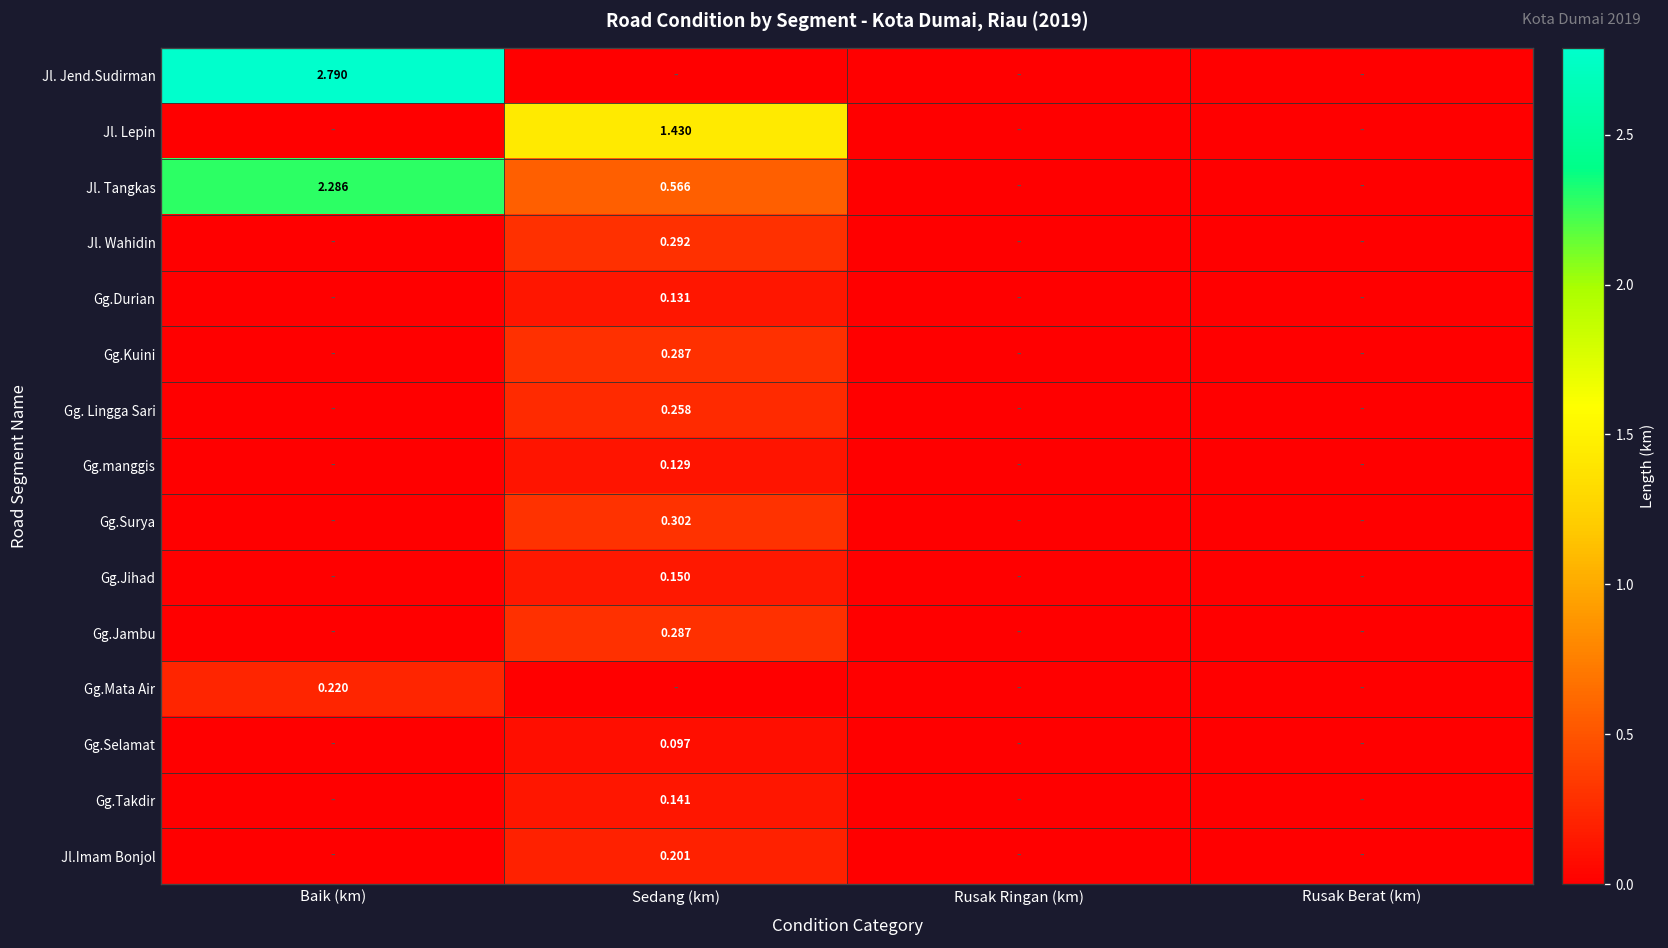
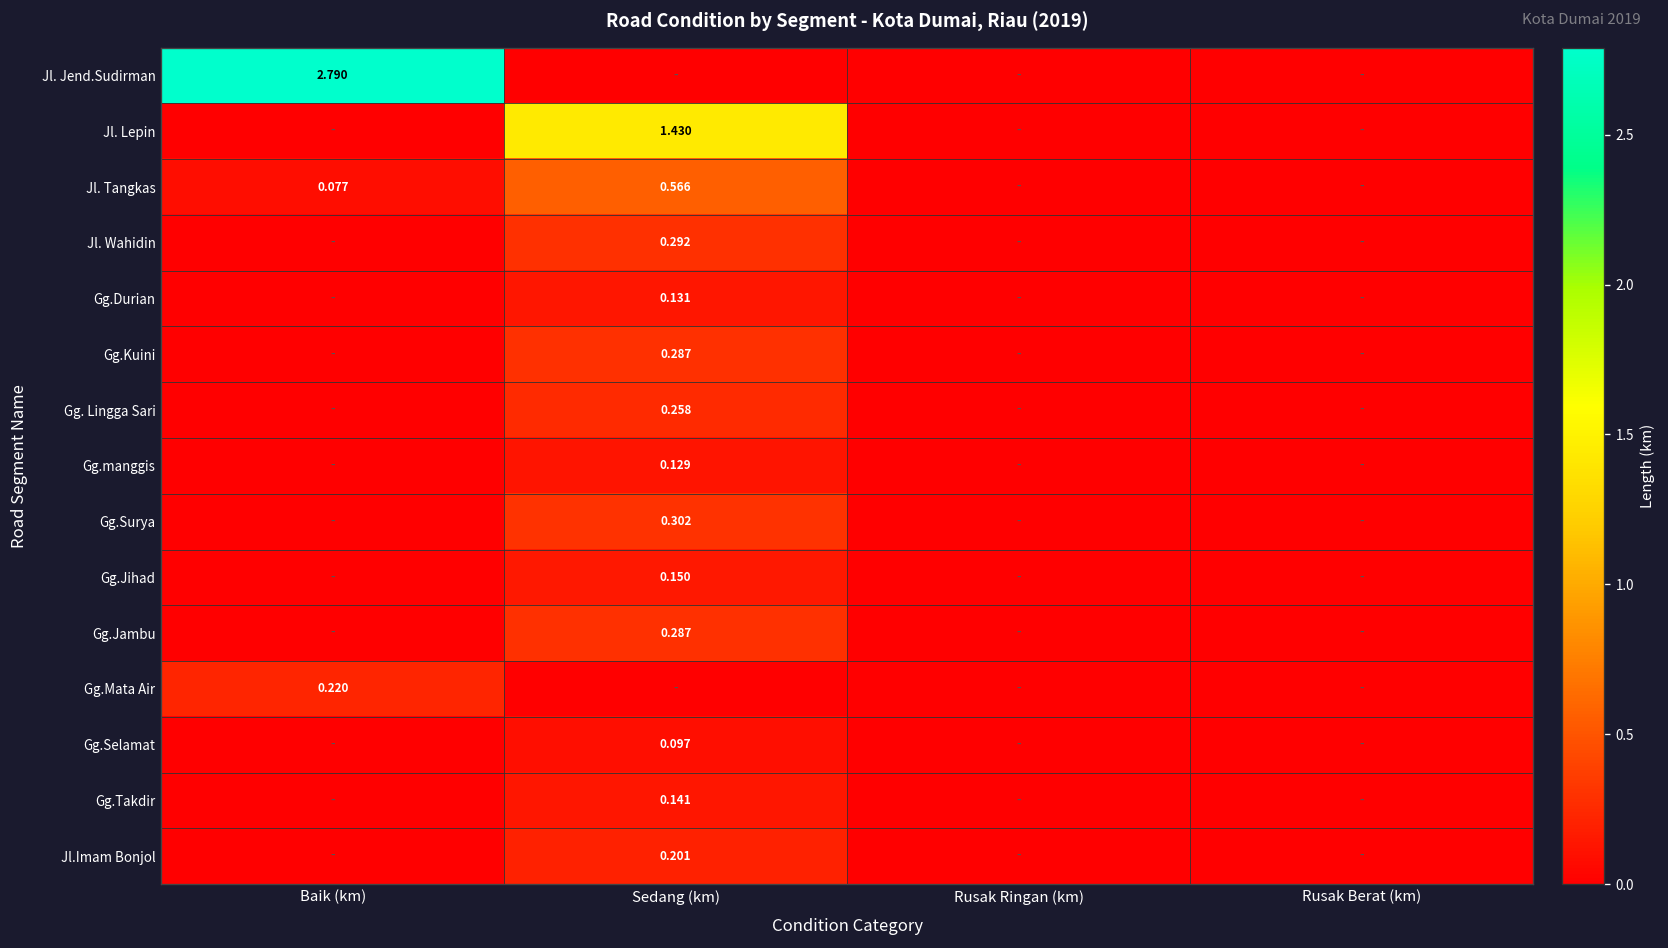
  {
    "Jl. Jend.Sudirman": {
      "Baik (km)": 2.790
    },
    "Jl. Lepin": {
      "Sedang (km)": 1.430
    },
    "Jl. Tangkas": {
-     "Baik (km)": 2.286,
+     "Baik (km)": 0.077,
      "Sedang (km)": 0.566
    },
    "Jl. Wahidin": {
      "Sedang (km)": 0.292
    },
    "Gg.Durian": {
      "Sedang (km)": 0.131
    },
    "Gg.Kuini": {
      "Sedang (km)": 0.287
    },
    "Gg. Lingga Sari": {
      "Sedang (km)": 0.258
    },
    "Gg.manggis": {
      "Sedang (km)": 0.129
    },
    "Gg.Surya": {
      "Sedang (km)": 0.302
    },
    "Gg.Jihad": {
      "Sedang (km)": 0.150
    },
    "Gg.Jambu": {
      "Sedang (km)": 0.287
    },
    "Gg.Mata Air": {
      "Baik (km)": 0.220
    },
    "Gg.Selamat": {
      "Sedang (km)": 0.097
    },
    "Gg.Takdir": {
      "Sedang (km)": 0.141
    },
    "Jl.Imam Bonjol": {
      "Sedang (km)": 0.201
    }
  }
